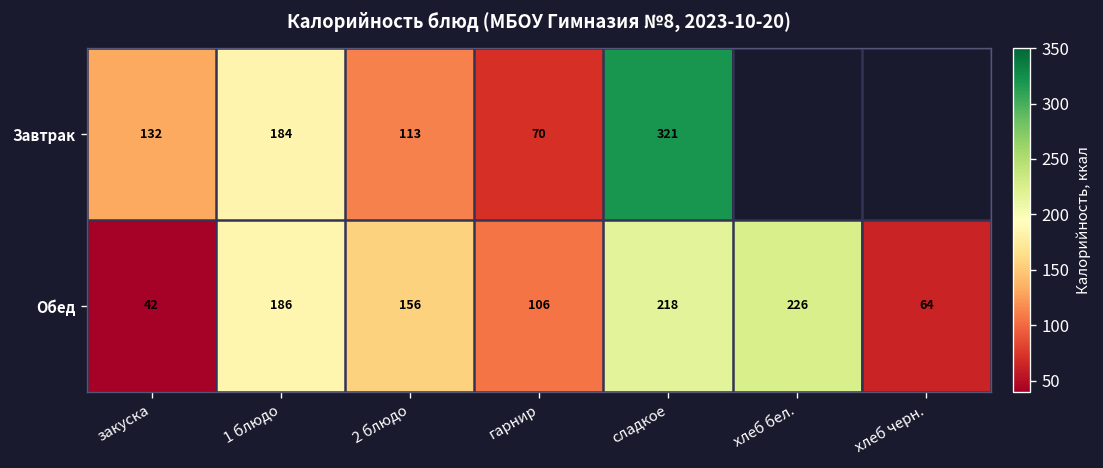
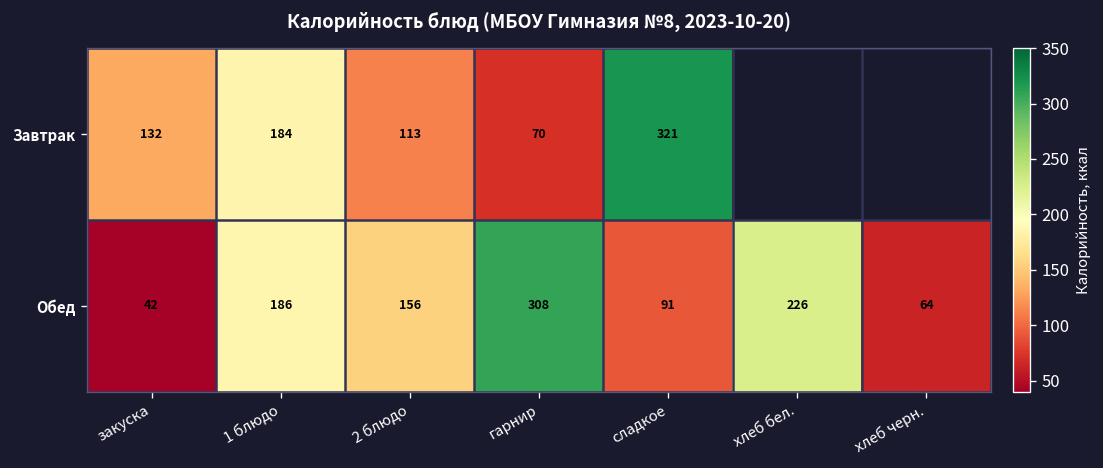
  {
    "Завтрак": {
      "закуска": 132,
      "1 блюдо": 184,
      "2 блюдо": 113,
      "гарнир": 70,
      "сладкое": 321
    },
    "Обед": {
      "закуска": 42,
      "1 блюдо": 186,
      "2 блюдо": 156,
-     "гарнир": 106,
-     "сладкое": 218,
+     "гарнир": 308,
+     "сладкое": 91,
      "хлеб бел.": 226,
      "хлеб черн.": 64
    }
  }
